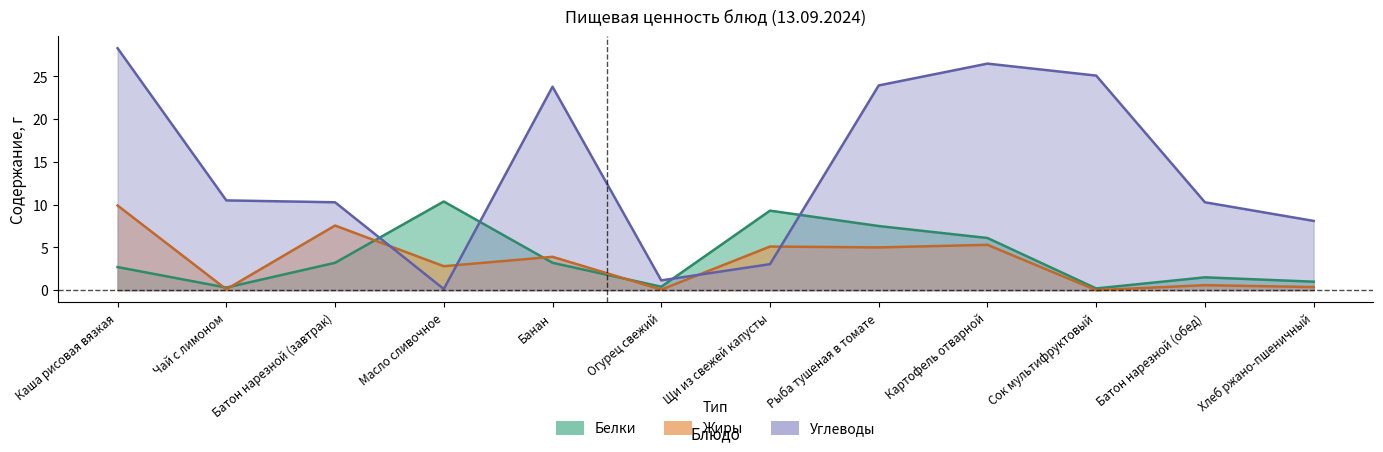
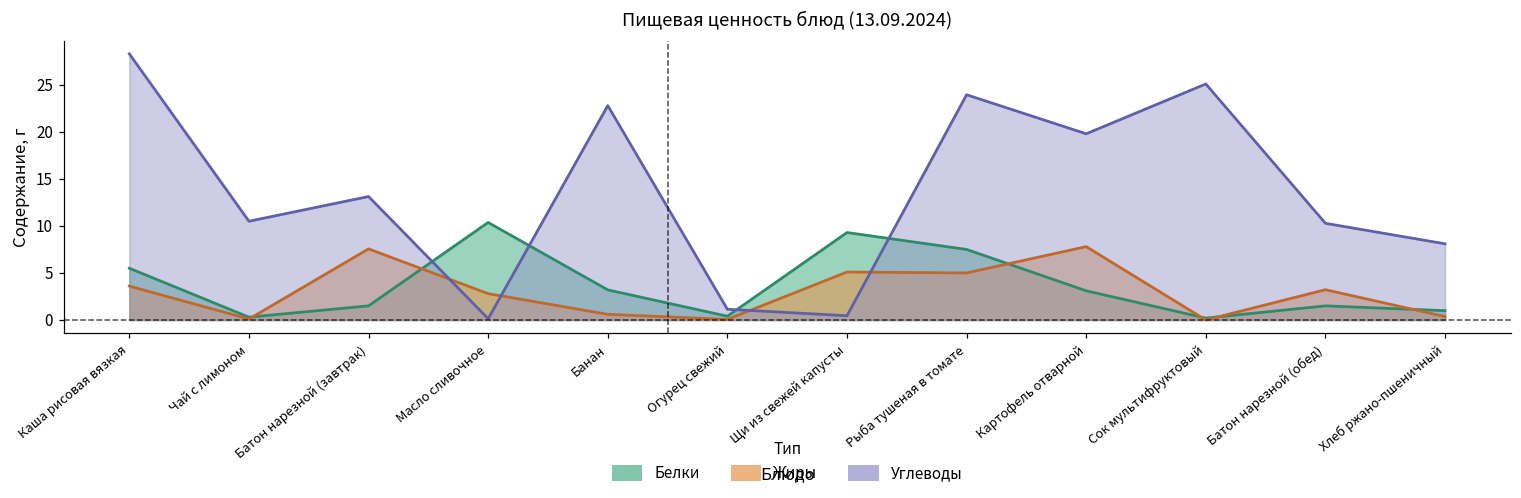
  {
    "Белки": {
-     "Каша рисовая вязкая": 3,
-     "Батон нарезной (завтрак)": 3,
+     "Каша рисовая вязкая": 6,
+     "Батон нарезной (завтрак)": 2,
      "Масло сливочное": 10,
      "Банан": 3,
      "Огурец свежий": 0,
      "Щи из свежей капусты": 9,
      "Рыба тушеная в томате": 8,
-     "Картофель отварной": 6,
+     "Картофель отварной": 3,
      "Батон нарезной (обед)": 2,
      "Хлеб ржано-пшеничный": 1
    },
    "Жиры": {
-     "Каша рисовая вязкая": 10,
+     "Каша рисовая вязкая": 4,
      "Батон нарезной (завтрак)": 8,
      "Масло сливочное": 3,
-     "Банан": 4,
+     "Банан": 1,
      "Огурец свежий": 0,
      "Щи из свежей капусты": 5,
      "Рыба тушеная в томате": 5,
-     "Картофель отварной": 5,
-     "Батон нарезной (обед)": 1,
+     "Картофель отварной": 8,
+     "Батон нарезной (обед)": 3,
      "Хлеб ржано-пшеничный": 0
    },
    "Углеводы": {
      "Каша рисовая вязкая": 28,
      "Чай с лимоном": 11,
-     "Батон нарезной (завтрак)": 10,
+     "Батон нарезной (завтрак)": 13,
      "Масло сливочное": 0,
-     "Банан": 24,
+     "Банан": 23,
      "Огурец свежий": 1,
-     "Щи из свежей капусты": 3,
+     "Щи из свежей капусты": 0,
      "Рыба тушеная в томате": 24,
-     "Картофель отварной": 27,
+     "Картофель отварной": 20,
      "Сок мультифруктовый": 25,
      "Батон нарезной (обед)": 10,
      "Хлеб ржано-пшеничный": 8
    }
  }
